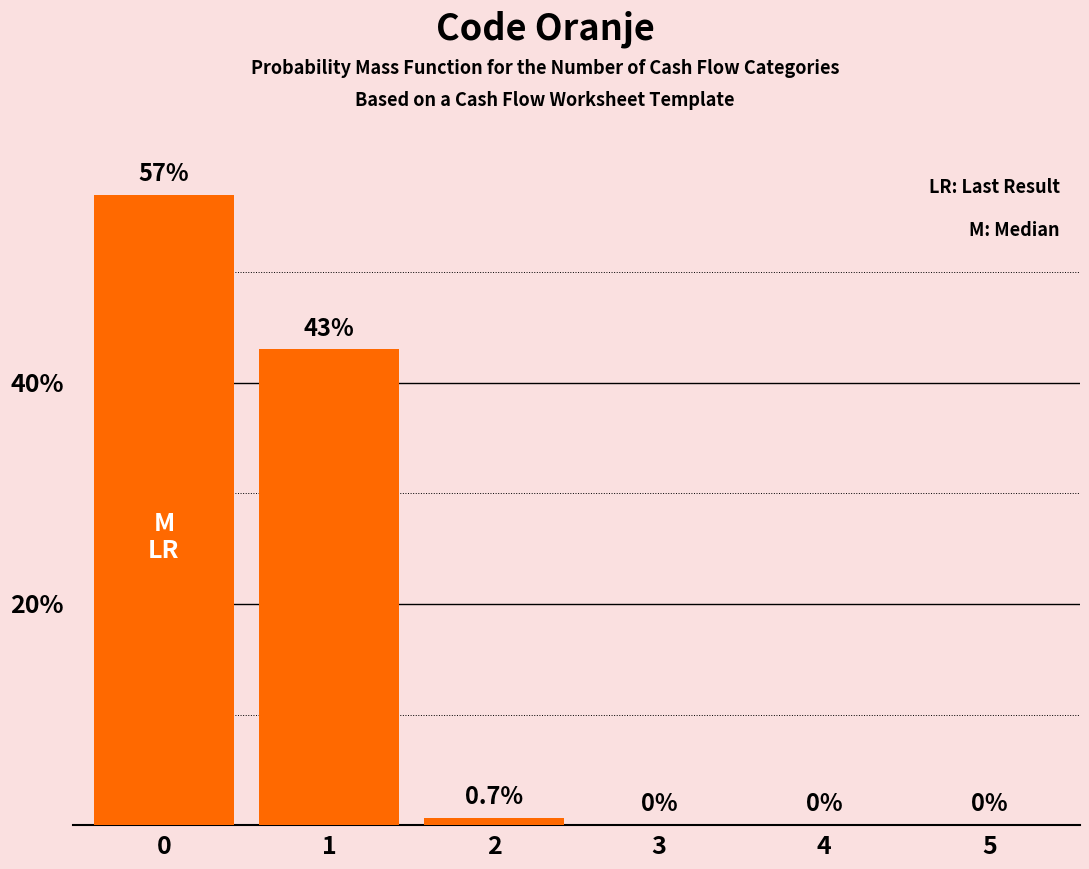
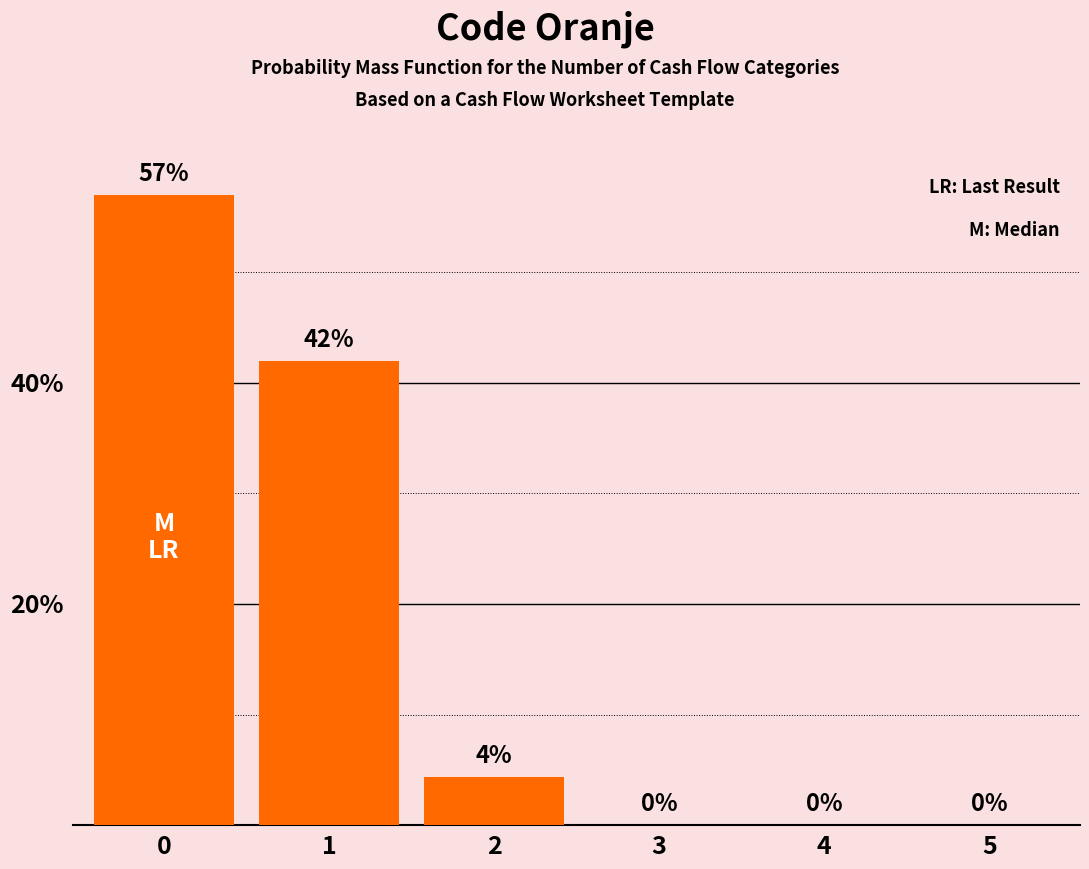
  {
    "0": "57%",
-   "1": "43%",
-   "2": "0.7%",
+   "1": "42%",
+   "2": "4%",
    "3": "0%",
    "4": "0%",
    "5": "0%"
  }
